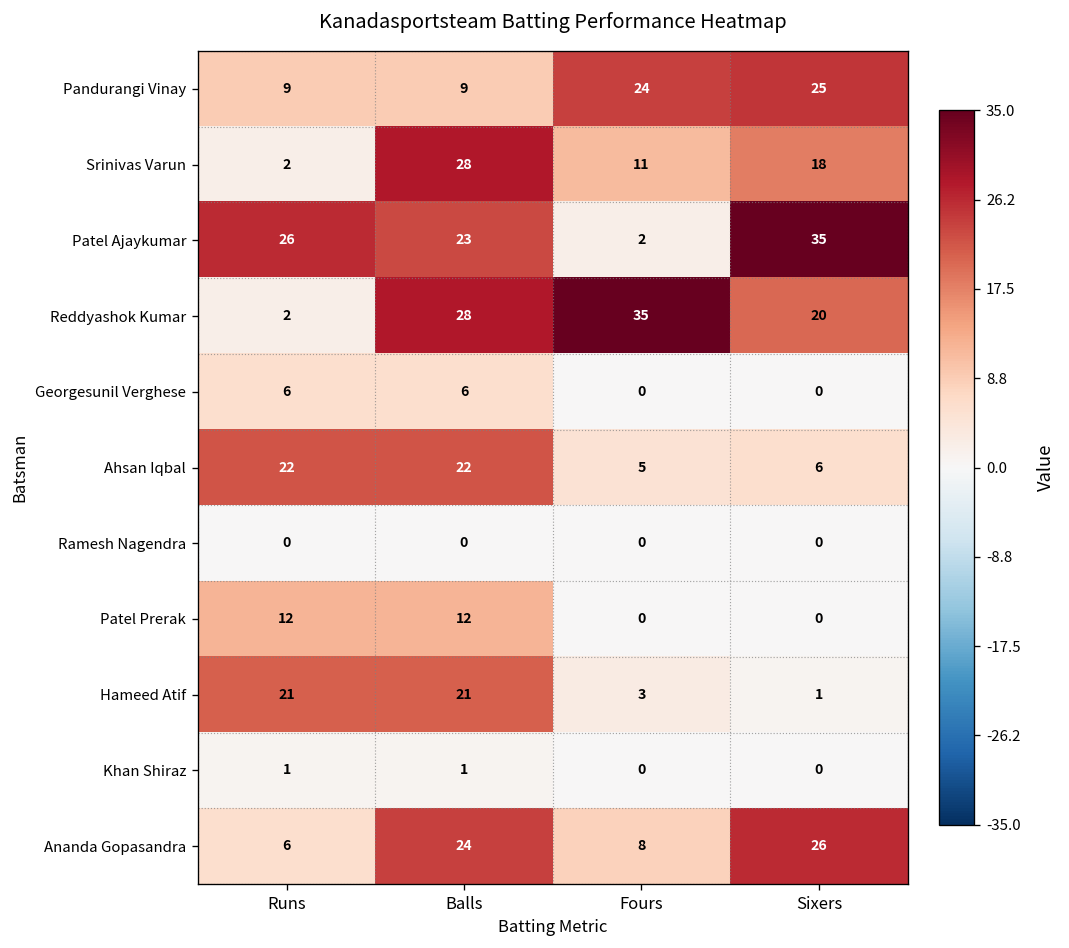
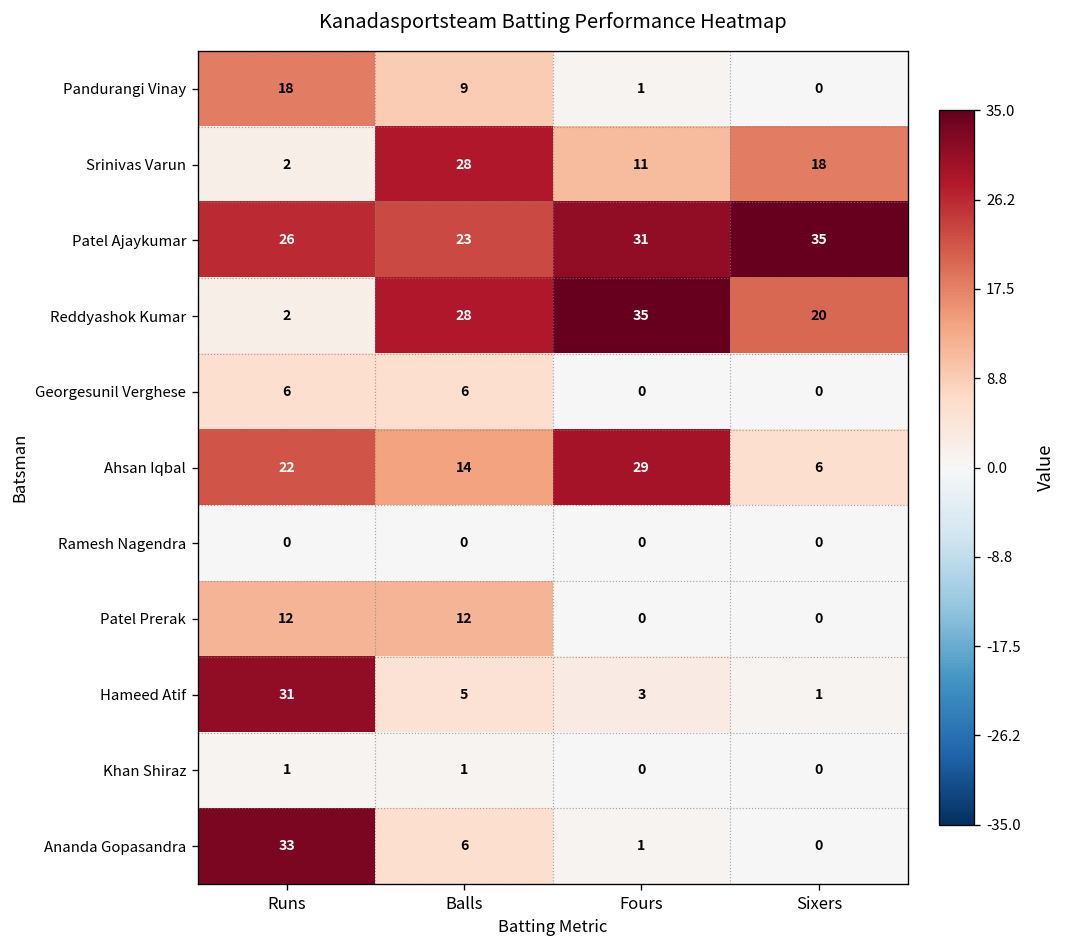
  {
    "Pandurangi Vinay": {
-     "Runs": 9,
+     "Runs": 18,
      "Balls": 9,
-     "Fours": 24,
-     "Sixers": 25
+     "Fours": 1,
+     "Sixers": 0
    },
    "Srinivas Varun": {
      "Runs": 2,
      "Balls": 28,
      "Fours": 11,
      "Sixers": 18
    },
    "Patel Ajaykumar": {
      "Runs": 26,
      "Balls": 23,
-     "Fours": 2,
+     "Fours": 31,
      "Sixers": 35
    },
    "Reddyashok Kumar": {
      "Runs": 2,
      "Balls": 28,
      "Fours": 35,
      "Sixers": 20
    },
    "Georgesunil Verghese": {
      "Runs": 6,
      "Balls": 6,
      "Fours": 0,
      "Sixers": 0
    },
    "Ahsan Iqbal": {
      "Runs": 22,
-     "Balls": 22,
-     "Fours": 5,
+     "Balls": 14,
+     "Fours": 29,
      "Sixers": 6
    },
    "Ramesh Nagendra": {
      "Runs": 0,
      "Balls": 0,
      "Fours": 0,
      "Sixers": 0
    },
    "Patel Prerak": {
      "Runs": 12,
      "Balls": 12,
      "Fours": 0,
      "Sixers": 0
    },
    "Hameed Atif": {
-     "Runs": 21,
-     "Balls": 21,
+     "Runs": 31,
+     "Balls": 5,
      "Fours": 3,
      "Sixers": 1
    },
    "Khan Shiraz": {
      "Runs": 1,
      "Balls": 1,
      "Fours": 0,
      "Sixers": 0
    },
    "Ananda Gopasandra": {
-     "Runs": 6,
-     "Balls": 24,
-     "Fours": 8,
-     "Sixers": 26
+     "Runs": 33,
+     "Balls": 6,
+     "Fours": 1,
+     "Sixers": 0
    }
  }
